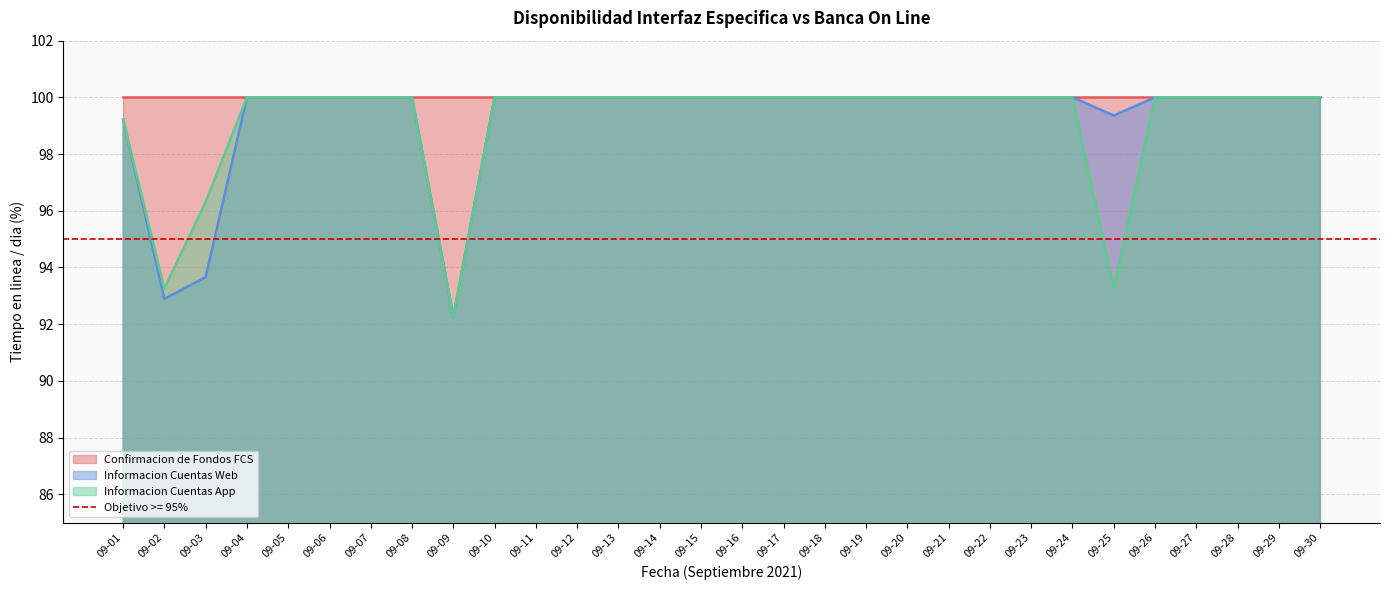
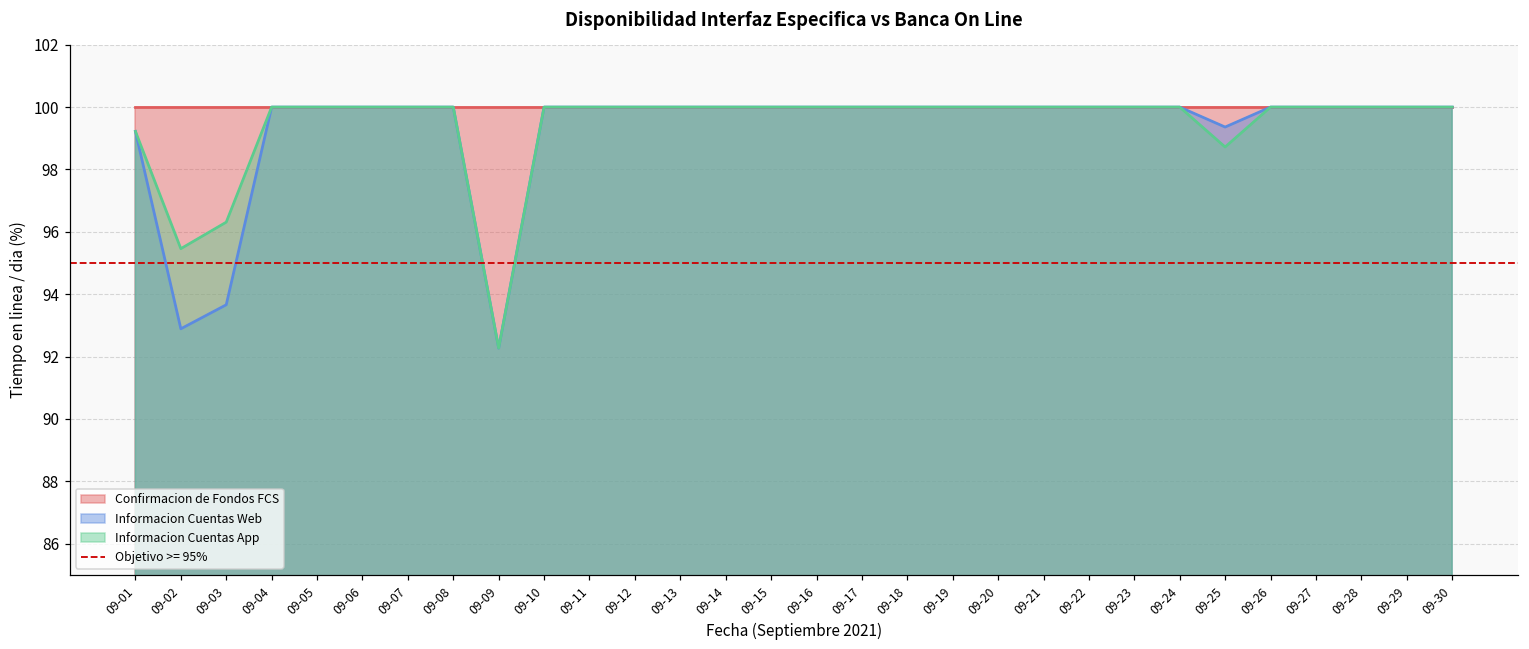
  {
    "Confirmacion de Fondos FCS": {
      "09-01": 100.0,
      "09-02": 100.0,
      "09-03": 100.0,
      "09-09": 100.0,
      "09-25": 100.0
    },
    "Informacion Cuentas Web": {
      "09-02": 92.9,
      "09-03": 93.7,
      "09-25": 99.4
    },
    "Informacion Cuentas App": {
-     "09-02": 93.3,
+     "09-02": 95.5,
      "09-03": 96.3,
-     "09-25": 93.3
+     "09-25": 98.7
    }
  }
